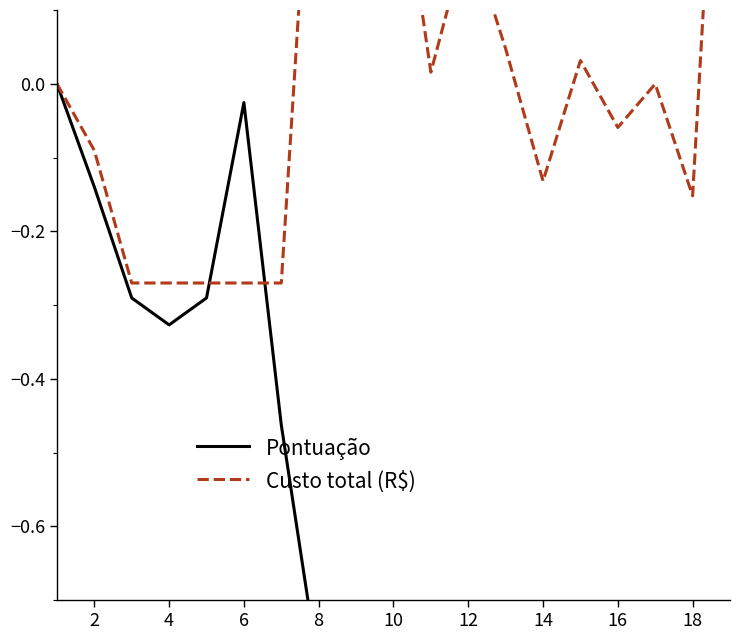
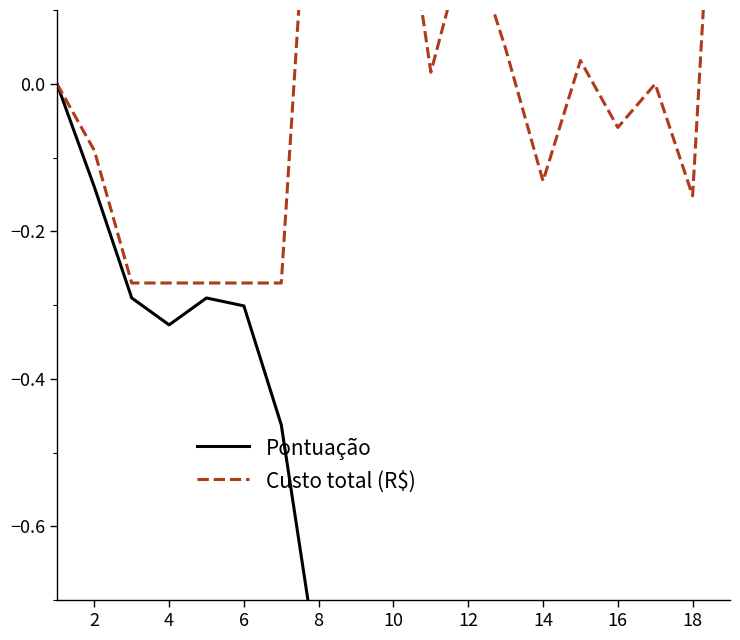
  {
    "Pontuação": {
      "2": -0.14,
      "4": -0.33,
-     "6": -0.03
+     "6": -0.30
    },
    "Custo total (R$)": {
      "2": -0.09,
      "4": -0.27,
      "6": -0.27,
      "14": -0.13,
      "16": -0.06,
      "18": -0.15
    }
  }
